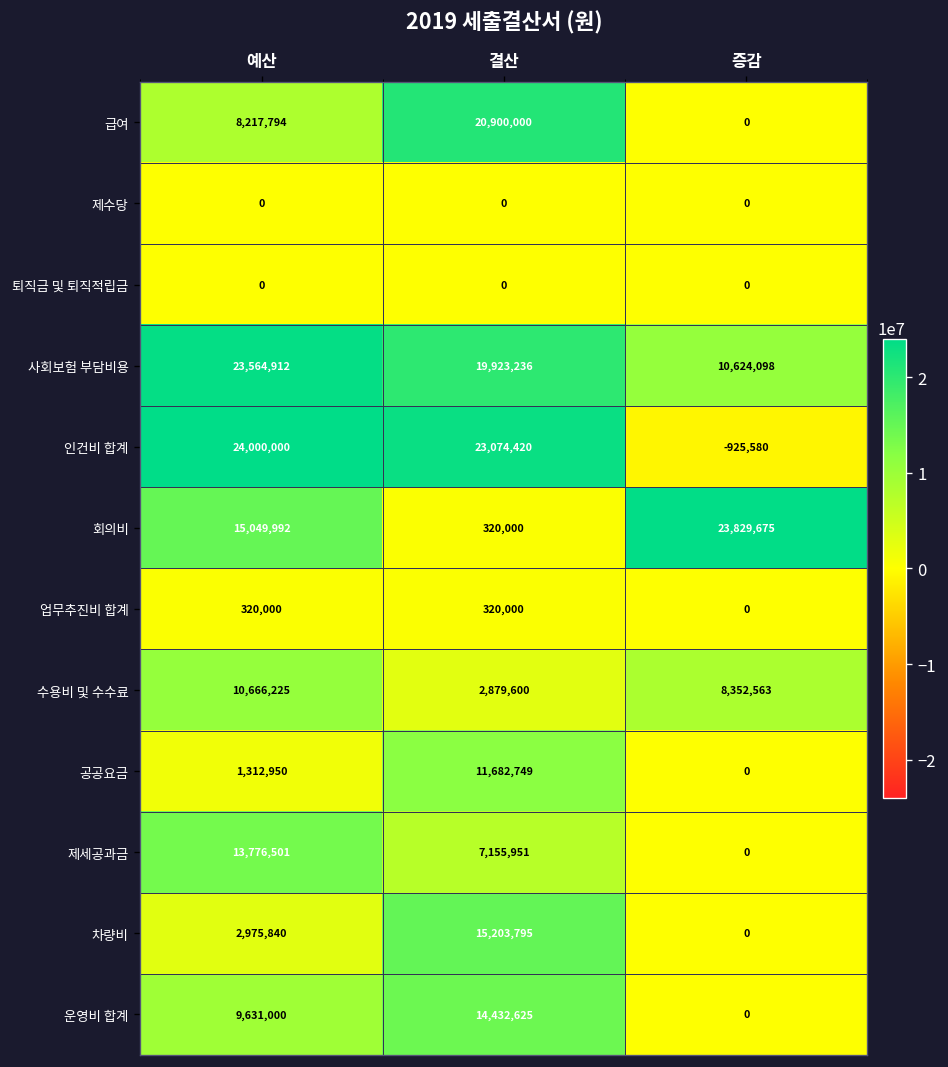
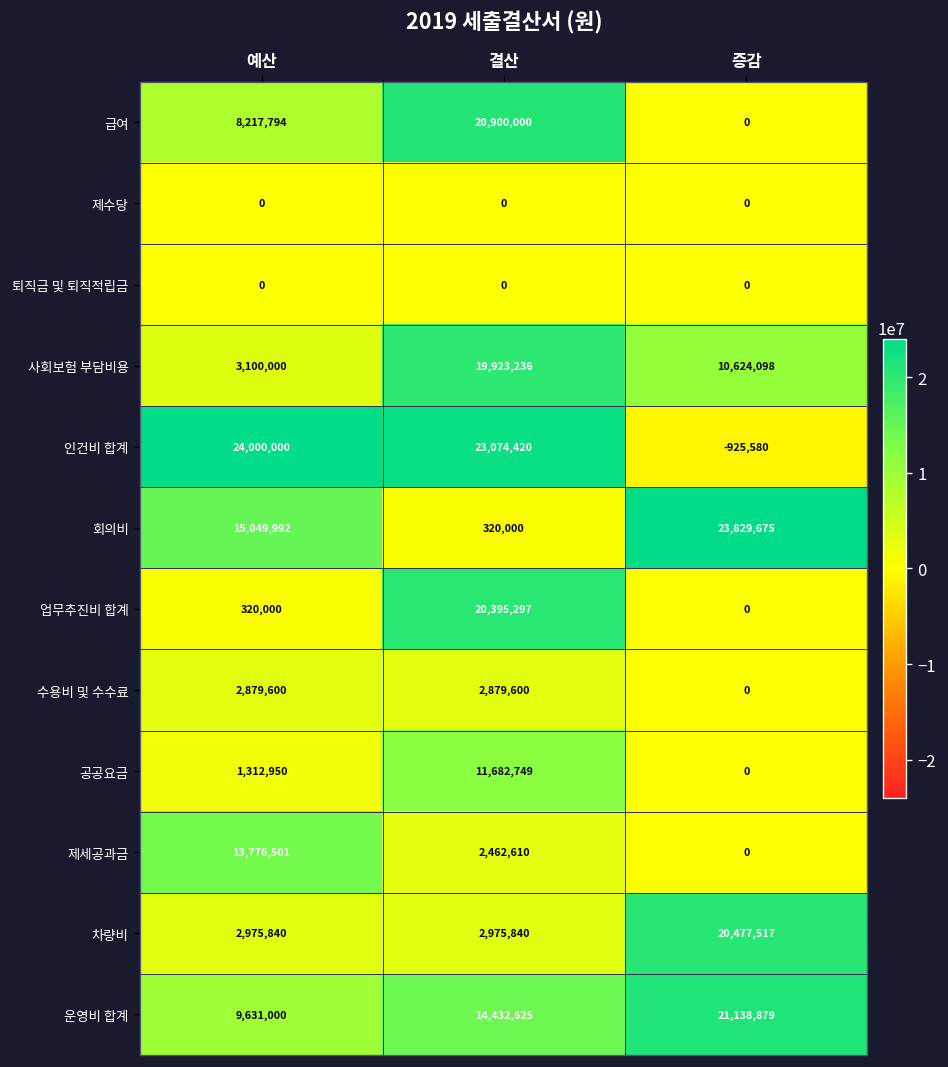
  {
    "급여": {
      "예산": "8,217,794",
      "결산": "20,900,000",
      "증감": "0"
    },
    "제수당": {
      "예산": "0",
      "결산": "0",
      "증감": "0"
    },
    "퇴직금 및 퇴직적립금": {
      "예산": "0",
      "결산": "0",
      "증감": "0"
    },
    "사회보험 부담비용": {
-     "예산": "23,564,912",
+     "예산": "3,100,000",
      "결산": "19,923,236",
      "증감": "10,624,098"
    },
    "인건비 합계": {
      "예산": "24,000,000",
      "결산": "23,074,420",
      "증감": "-925,580"
    },
    "회의비": {
      "예산": "15,049,992",
      "결산": "320,000",
      "증감": "23,829,675"
    },
    "업무추진비 합계": {
      "예산": "320,000",
-     "결산": "320,000",
+     "결산": "20,395,297",
      "증감": "0"
    },
    "수용비 및 수수료": {
-     "예산": "10,666,225",
+     "예산": "2,879,600",
      "결산": "2,879,600",
-     "증감": "8,352,563"
+     "증감": "0"
    },
    "공공요금": {
      "예산": "1,312,950",
      "결산": "11,682,749",
      "증감": "0"
    },
    "제세공과금": {
      "예산": "13,776,501",
-     "결산": "7,155,951",
+     "결산": "2,462,610",
      "증감": "0"
    },
    "차량비": {
      "예산": "2,975,840",
-     "결산": "15,203,795",
-     "증감": "0"
+     "결산": "2,975,840",
+     "증감": "20,477,517"
    },
    "운영비 합계": {
      "예산": "9,631,000",
      "결산": "14,432,625",
-     "증감": "0"
+     "증감": "21,138,879"
    }
  }
